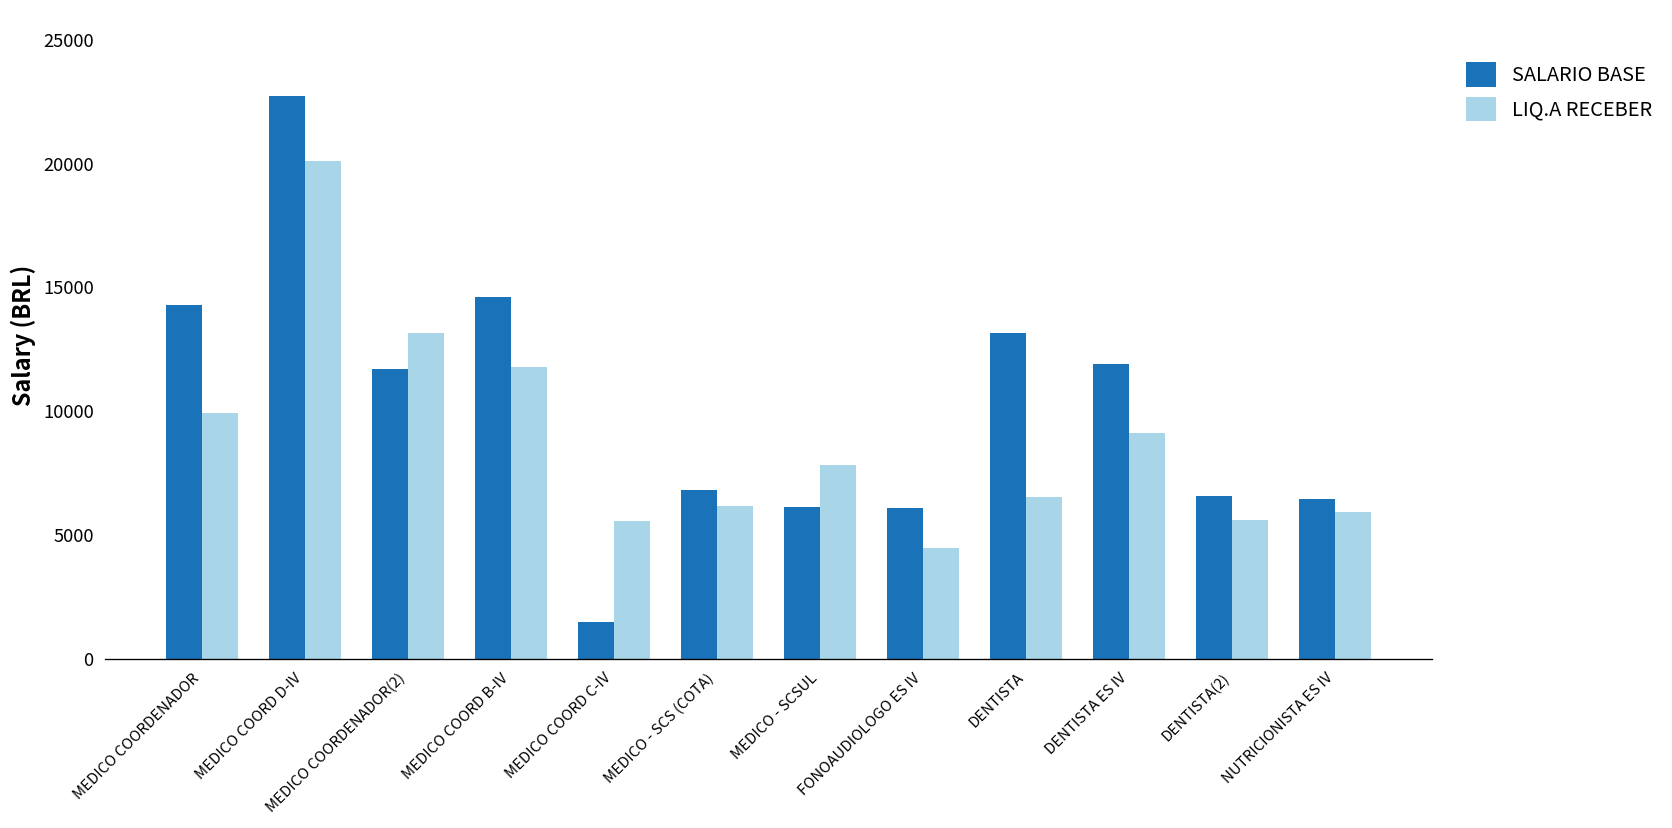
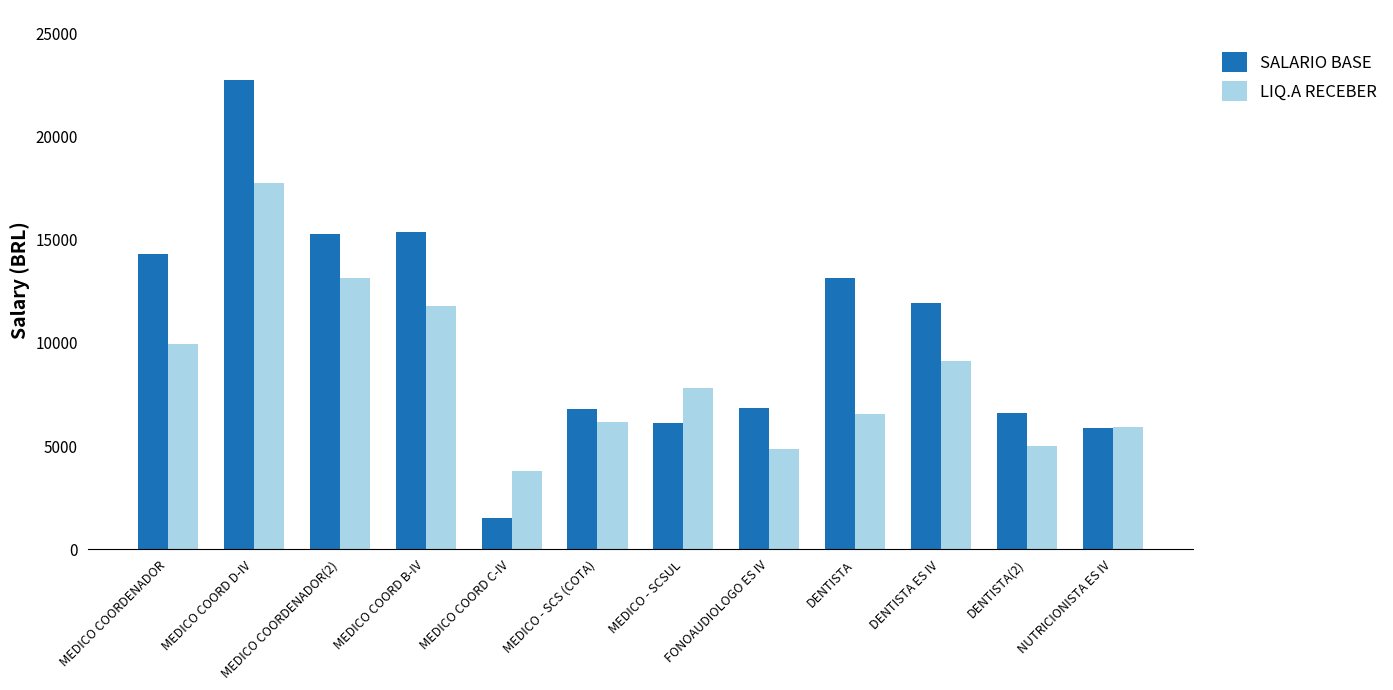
  {
    "SALARIO BASE": {
      "MEDICO COORDENADOR": 14300,
      "MEDICO COORD D-IV": 22700,
-     "MEDICO COORDENADOR(2)": 11700,
-     "MEDICO COORD B-IV": 14600,
+     "MEDICO COORDENADOR(2)": 15300,
+     "MEDICO COORD B-IV": 15400,
      "MEDICO COORD C-IV": 1500,
      "MEDICO - SCS (COTA)": 6800,
      "MEDICO - SCSUL": 6100,
-     "FONOAUDIOLOGO ES IV": 6100,
+     "FONOAUDIOLOGO ES IV": 6900,
      "DENTISTA": 13200,
      "DENTISTA ES IV": 11900,
      "DENTISTA(2)": 6600,
-     "NUTRICIONISTA ES IV": 6500
+     "NUTRICIONISTA ES IV": 5900
    },
    "LIQ.A RECEBER": {
      "MEDICO COORDENADOR": 9900,
-     "MEDICO COORD D-IV": 20100,
+     "MEDICO COORD D-IV": 17800,
      "MEDICO COORDENADOR(2)": 13100,
      "MEDICO COORD B-IV": 11800,
-     "MEDICO COORD C-IV": 5600,
+     "MEDICO COORD C-IV": 3800,
      "MEDICO - SCS (COTA)": 6200,
      "MEDICO - SCSUL": 7800,
-     "FONOAUDIOLOGO ES IV": 4500,
+     "FONOAUDIOLOGO ES IV": 4900,
      "DENTISTA": 6600,
      "DENTISTA ES IV": 9100,
-     "DENTISTA(2)": 5600,
+     "DENTISTA(2)": 5000,
      "NUTRICIONISTA ES IV": 5900
    }
  }
